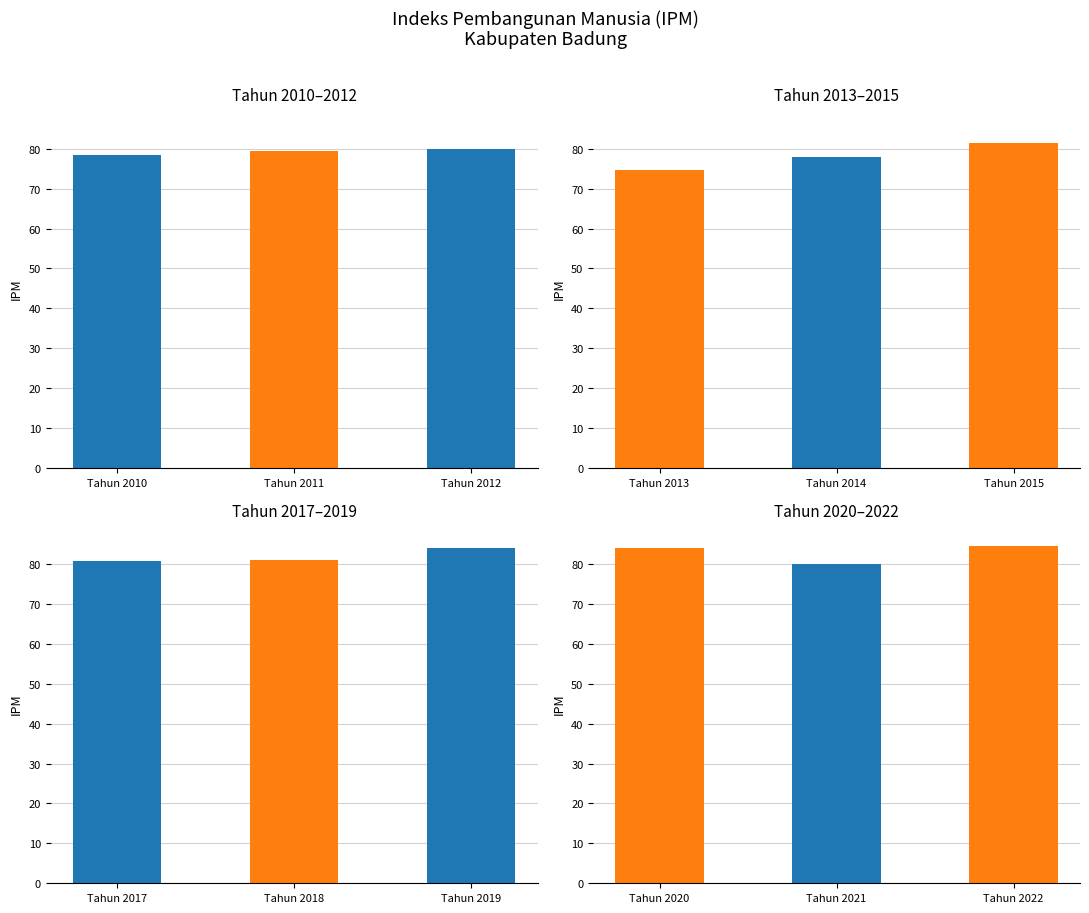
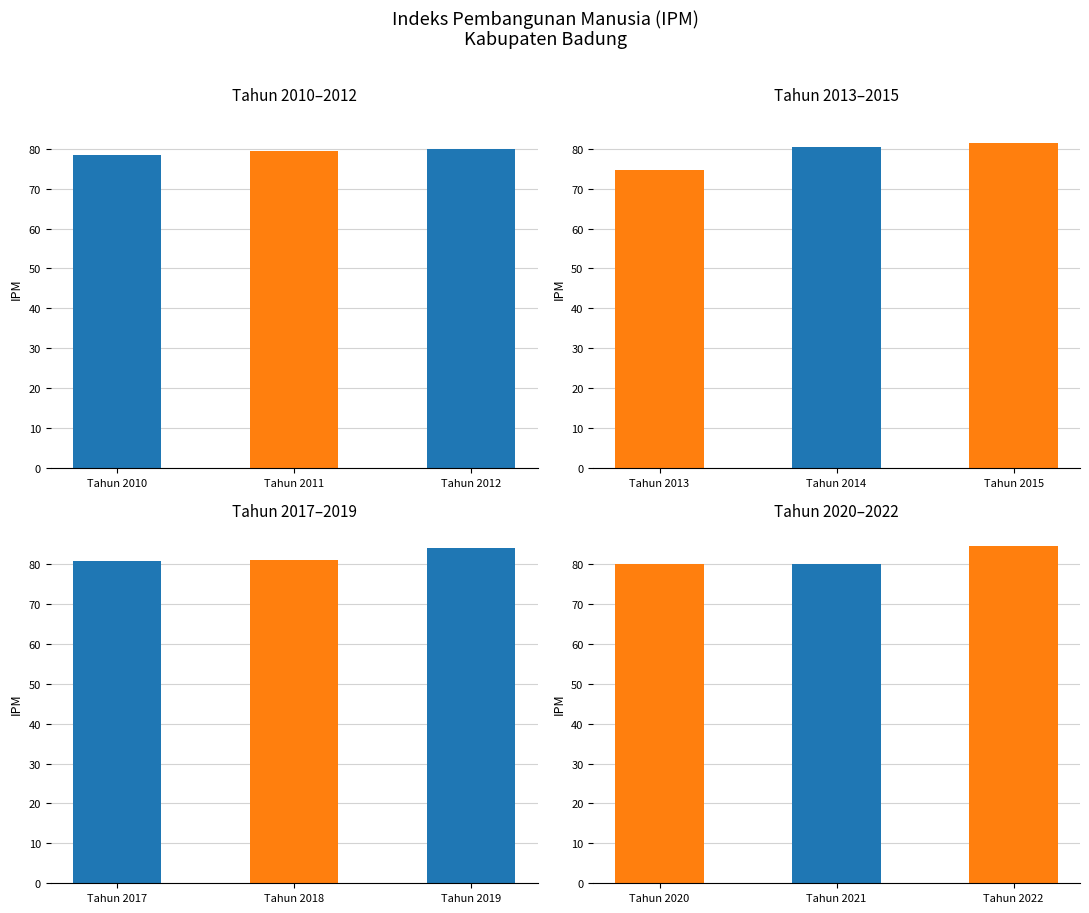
  {
    "Tahun 2010–2012": {
      "Tahun 2010": 78,
      "Tahun 2011": 79,
      "Tahun 2012": 80
    },
    "Tahun 2013–2015": {
      "Tahun 2013": 75,
-     "Tahun 2014": 78,
+     "Tahun 2014": 81,
      "Tahun 2015": 81
    },
    "Tahun 2017–2019": {
      "Tahun 2017": 81,
      "Tahun 2018": 81,
      "Tahun 2019": 84
    },
    "Tahun 2020–2022": {
-     "Tahun 2020": 84,
+     "Tahun 2020": 80,
      "Tahun 2021": 80,
      "Tahun 2022": 84
    }
  }
